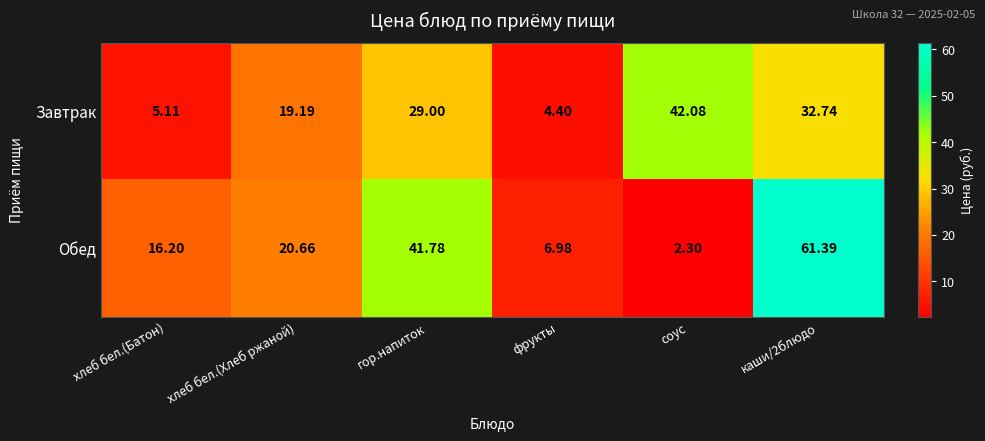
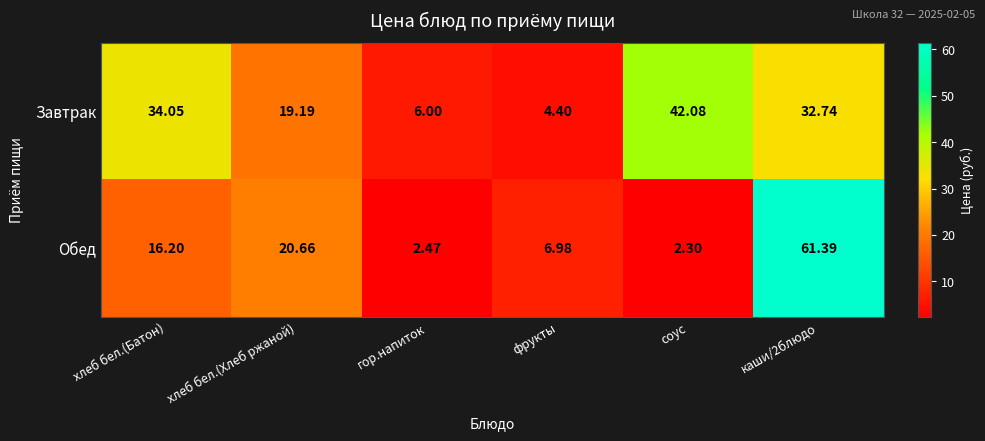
  {
    "Завтрак": {
-     "хлеб бел.(Батон)": 5.11,
+     "хлеб бел.(Батон)": 34.05,
      "хлеб бел.(Хлеб ржаной)": 19.19,
-     "гор.напиток": 29.00,
+     "гор.напиток": 6.00,
      "фрукты": 4.40,
      "соус": 42.08,
      "каши/2блюдо": 32.74
    },
    "Обед": {
      "хлеб бел.(Батон)": 16.20,
      "хлеб бел.(Хлеб ржаной)": 20.66,
-     "гор.напиток": 41.78,
+     "гор.напиток": 2.47,
      "фрукты": 6.98,
      "соус": 2.30,
      "каши/2блюдо": 61.39
    }
  }
